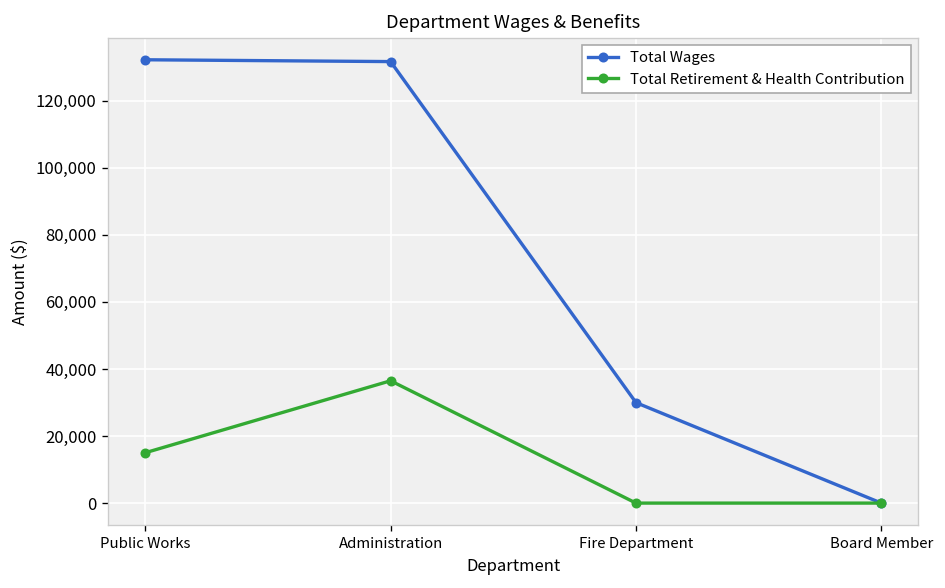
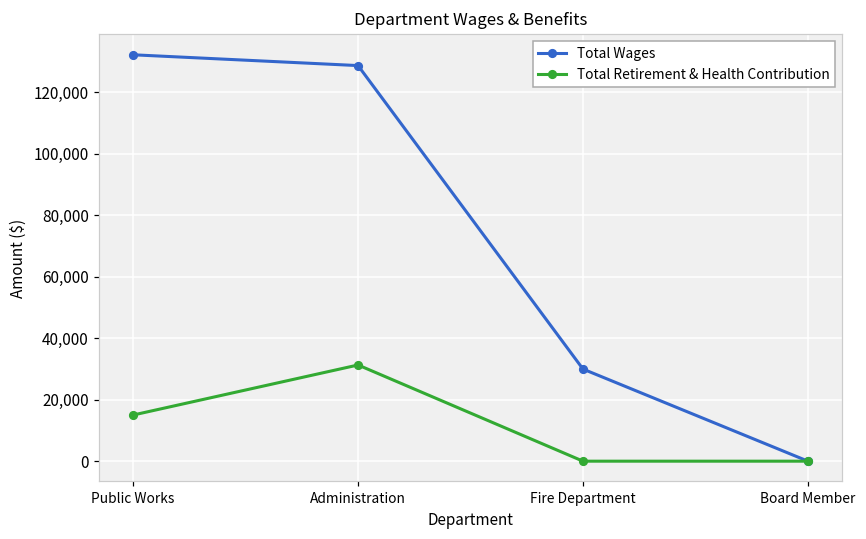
  {
    "Total Wages": {
      "Public Works": "132,000",
-     "Administration": "132,000",
+     "Administration": "129,000",
      "Fire Department": "30,000"
    },
    "Total Retirement & Health Contribution": {
      "Public Works": "15,000",
-     "Administration": "36,000",
+     "Administration": "31,000",
      "Fire Department": "0"
    }
  }
